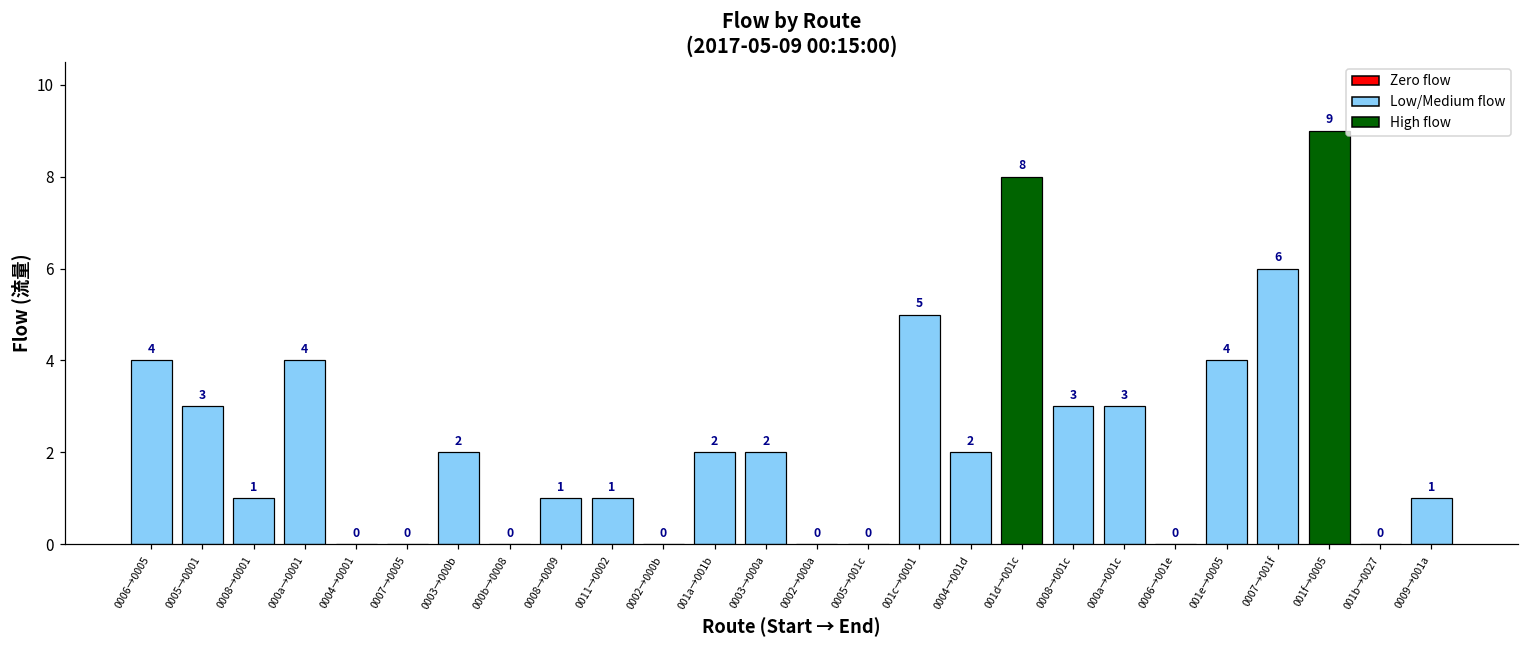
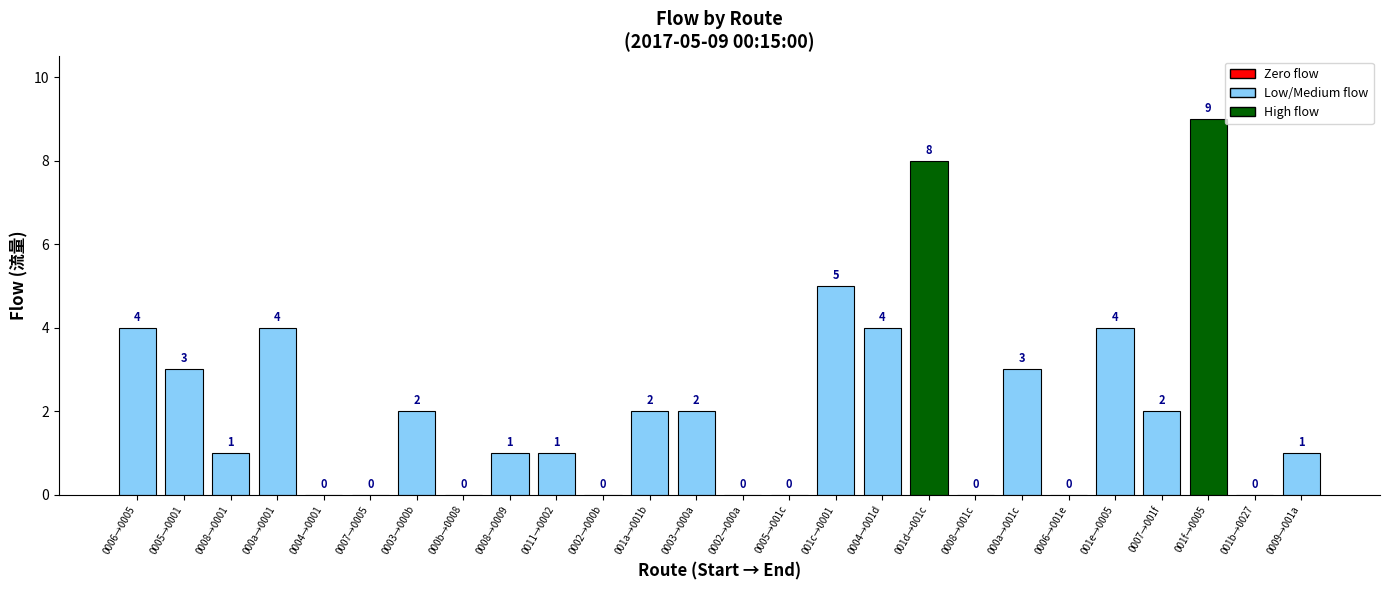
  {
    "0006→0005": 4,
    "0005→0001": 3,
    "0008→0001": 1,
    "000a→0001": 4,
    "0004→0001": 0,
    "0007→0005": 0,
    "0003→000b": 2,
    "000b→0008": 0,
    "0008→0009": 1,
    "0011→0002": 1,
    "0002→000b": 0,
    "001a→001b": 2,
    "0003→000a": 2,
    "0002→000a": 0,
    "0005→001c": 0,
    "001c→0001": 5,
-   "0004→001d": 2,
+   "0004→001d": 4,
    "001d→001c": 8,
-   "0008→001c": 3,
+   "0008→001c": 0,
    "000a→001c": 3,
    "0006→001e": 0,
    "001e→0005": 4,
-   "0007→001f": 6,
+   "0007→001f": 2,
    "001f→0005": 9,
    "001b→0027": 0,
    "0009→001a": 1
  }
